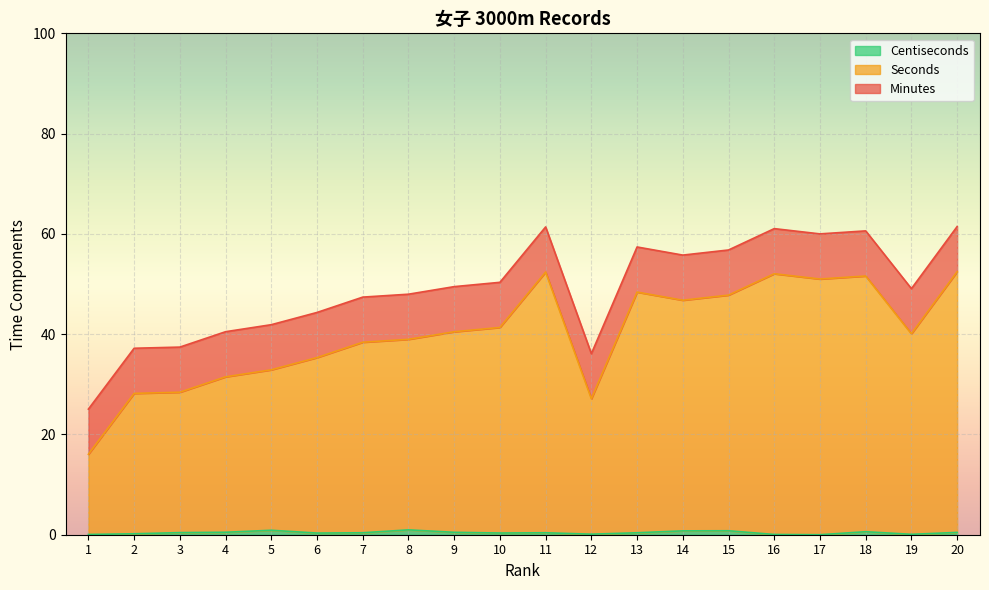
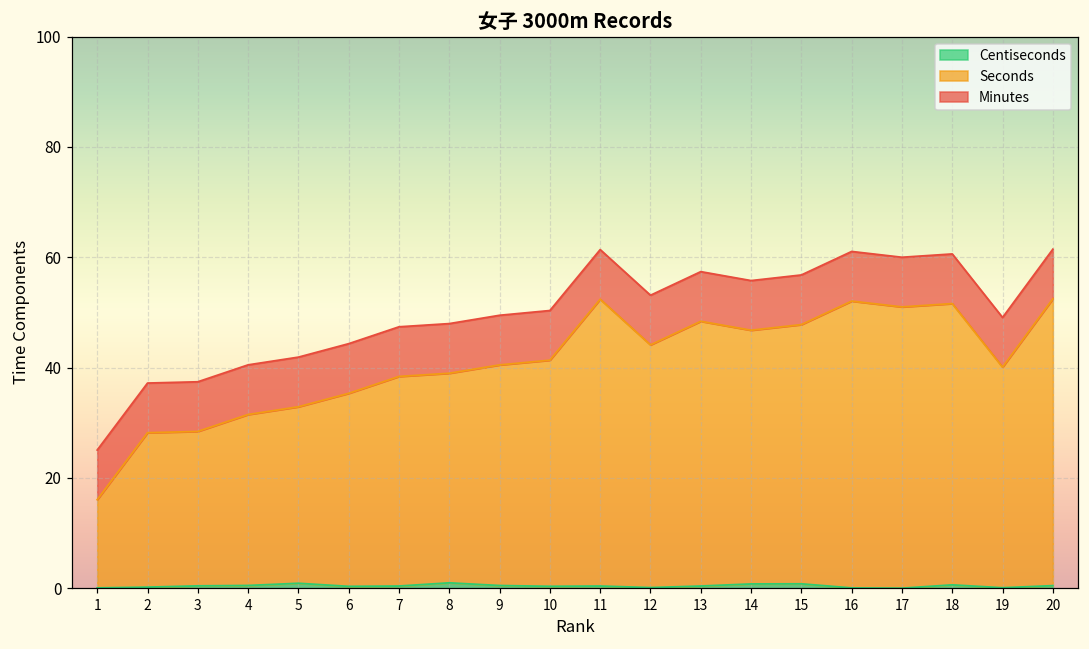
  {
    "Centiseconds": {
      "1": 0,
      "2": 0,
      "3": 0,
      "4": 0,
      "5": 1,
      "6": 0,
      "7": 0,
      "8": 1,
      "9": 0,
      "10": 0,
      "11": 0,
      "12": 0,
      "13": 0,
      "14": 1,
      "15": 1,
      "16": 0,
      "17": 0,
      "18": 1,
      "19": 0,
      "20": 0
    },
    "Seconds": {
      "1": 16,
      "2": 28,
      "3": 28,
      "4": 31,
      "5": 32,
      "6": 35,
      "7": 38,
      "8": 38,
      "9": 40,
      "10": 41,
      "11": 52,
-     "12": 27,
+     "12": 44,
      "13": 48,
      "14": 46,
      "15": 47,
      "16": 52,
      "17": 51,
      "18": 51,
      "19": 40,
      "20": 52
    },
    "Minutes": {
      "1": 9,
      "2": 9,
      "3": 9,
      "4": 9,
      "5": 9,
      "6": 9,
      "7": 9,
      "8": 9,
      "9": 9,
      "10": 9,
      "11": 9,
      "12": 9,
      "13": 9,
      "14": 9,
      "15": 9,
      "16": 9,
      "17": 9,
      "18": 9,
      "19": 9,
      "20": 9
    }
  }
